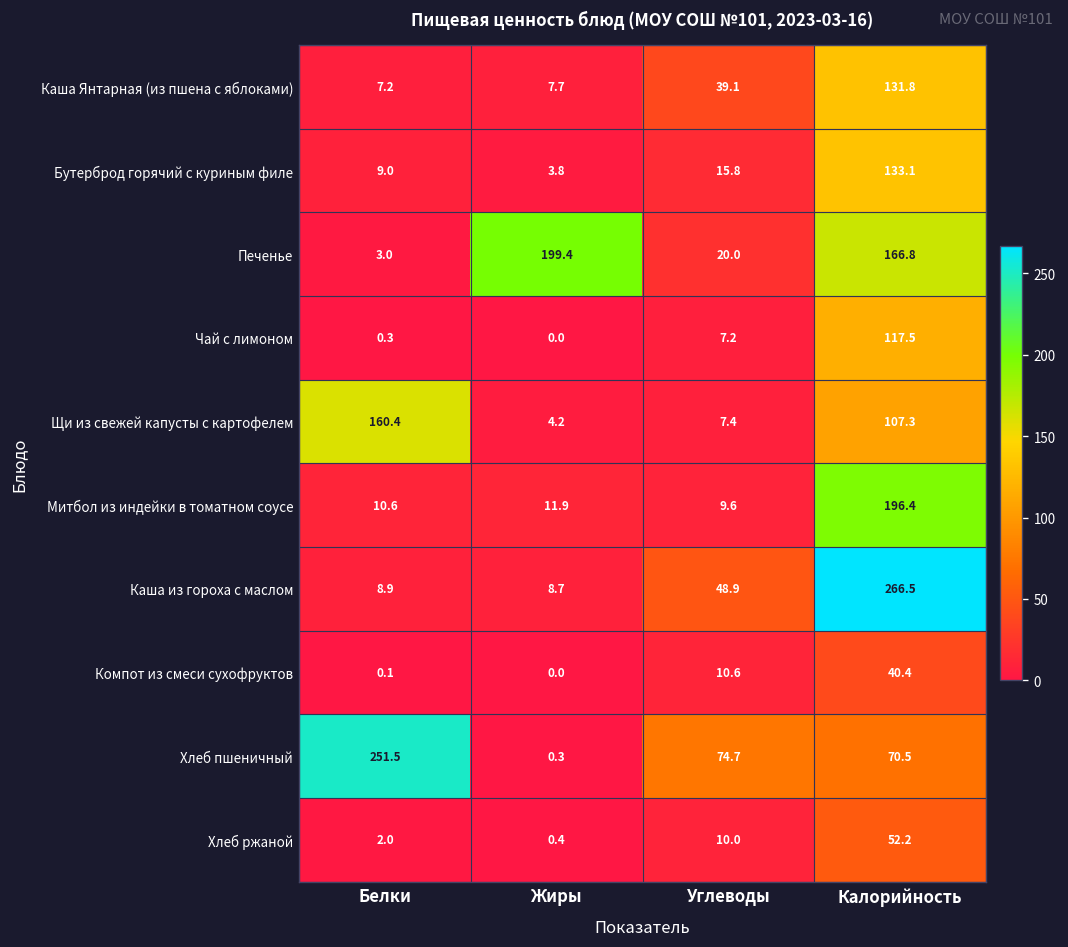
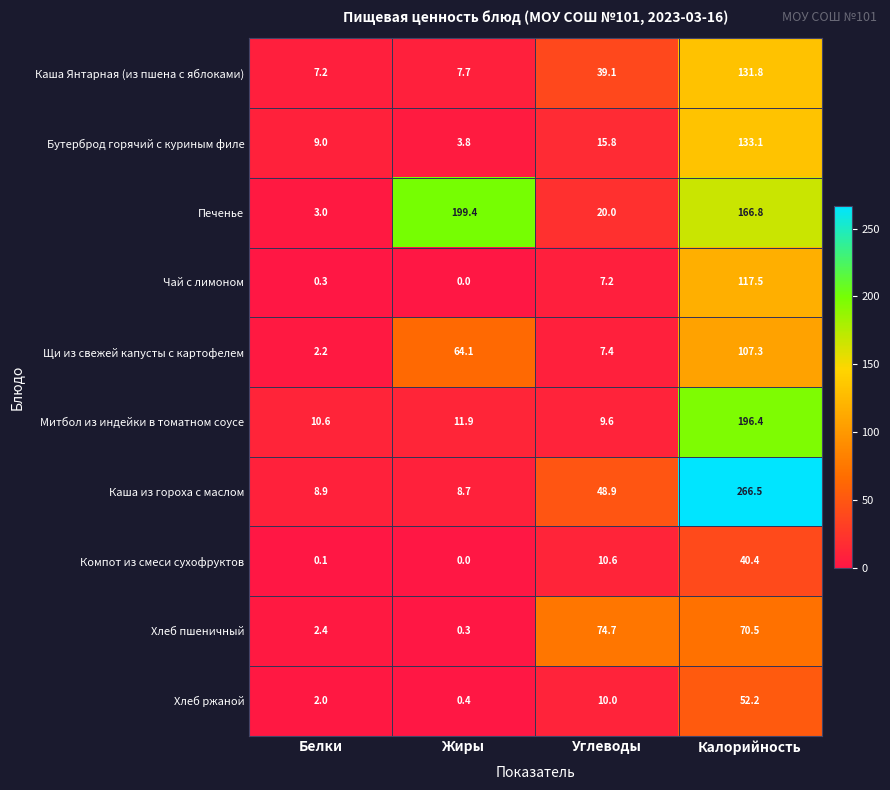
  {
    "Каша Янтарная (из пшена с яблоками)": {
      "Белки": 7.2,
      "Жиры": 7.7,
      "Углеводы": 39.1,
      "Калорийность": 131.8
    },
    "Бутерброд горячий с куриным филе": {
      "Белки": 9.0,
      "Жиры": 3.8,
      "Углеводы": 15.8,
      "Калорийность": 133.1
    },
    "Печенье": {
      "Белки": 3.0,
      "Жиры": 199.4,
      "Углеводы": 20.0,
      "Калорийность": 166.8
    },
    "Чай с лимоном": {
      "Белки": 0.3,
      "Жиры": 0.0,
      "Углеводы": 7.2,
      "Калорийность": 117.5
    },
    "Щи из свежей капусты с картофелем": {
-     "Белки": 160.4,
-     "Жиры": 4.2,
+     "Белки": 2.2,
+     "Жиры": 64.1,
      "Углеводы": 7.4,
      "Калорийность": 107.3
    },
    "Митбол из индейки в томатном соусе": {
      "Белки": 10.6,
      "Жиры": 11.9,
      "Углеводы": 9.6,
      "Калорийность": 196.4
    },
    "Каша из гороха с маслом": {
      "Белки": 8.9,
      "Жиры": 8.7,
      "Углеводы": 48.9,
      "Калорийность": 266.5
    },
    "Компот из смеси сухофруктов": {
      "Белки": 0.1,
      "Жиры": 0.0,
      "Углеводы": 10.6,
      "Калорийность": 40.4
    },
    "Хлеб пшеничный": {
-     "Белки": 251.5,
+     "Белки": 2.4,
      "Жиры": 0.3,
      "Углеводы": 74.7,
      "Калорийность": 70.5
    },
    "Хлеб ржаной": {
      "Белки": 2.0,
      "Жиры": 0.4,
      "Углеводы": 10.0,
      "Калорийность": 52.2
    }
  }
